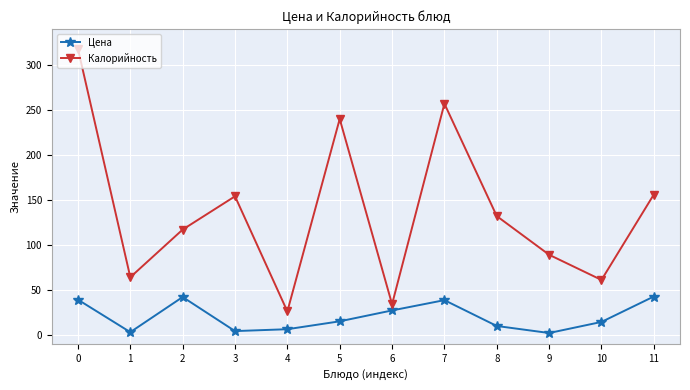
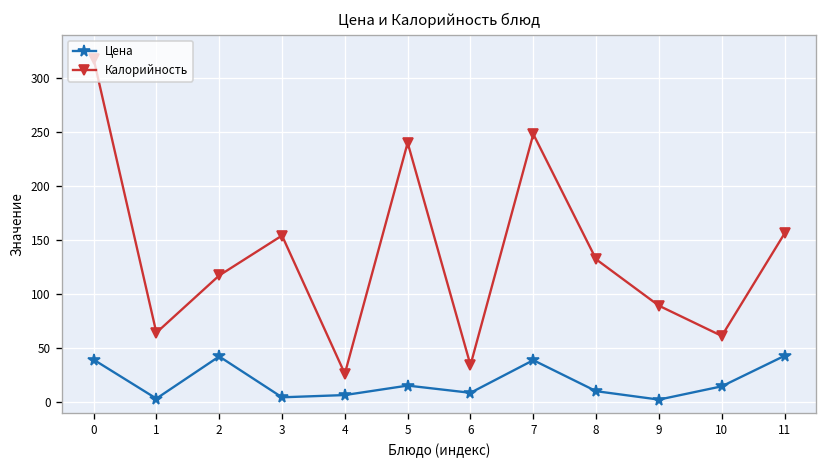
  {
    "Цена": {
      "0": 40,
      "1": 0,
      "2": 40,
      "3": 0,
      "4": 10,
      "5": 20,
-     "6": 30,
+     "6": 10,
      "7": 40,
      "8": 10,
      "9": 0,
      "10": 10,
      "11": 40
    },
    "Калорийность": {
      "1": 60,
      "2": 120,
      "3": 150,
      "4": 30,
      "5": 240,
      "6": 30,
-     "7": 260,
+     "7": 250,
      "8": 130,
      "9": 90,
      "10": 60,
      "11": 160
    }
  }
